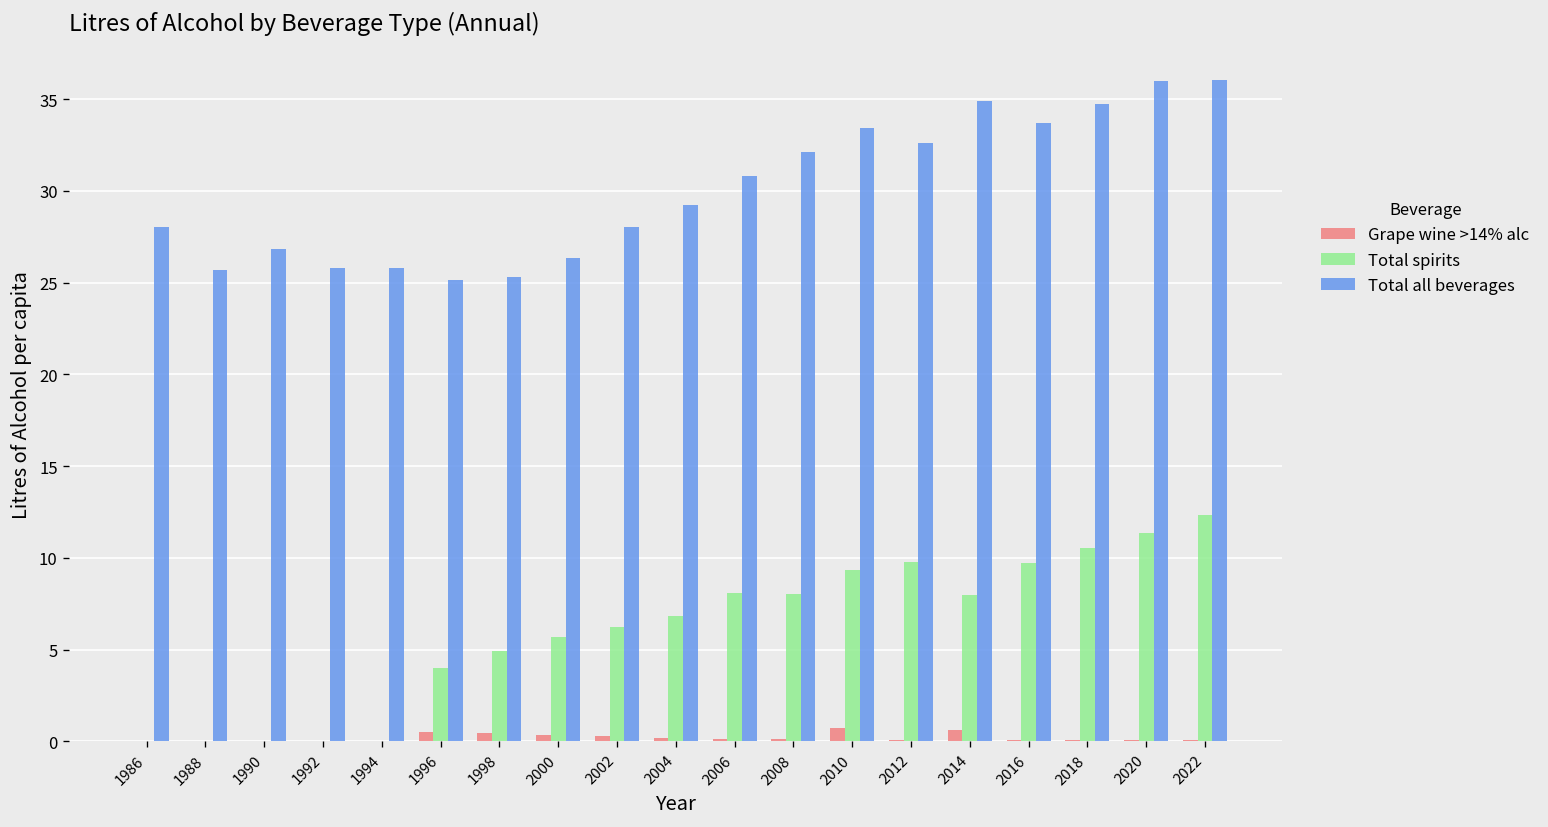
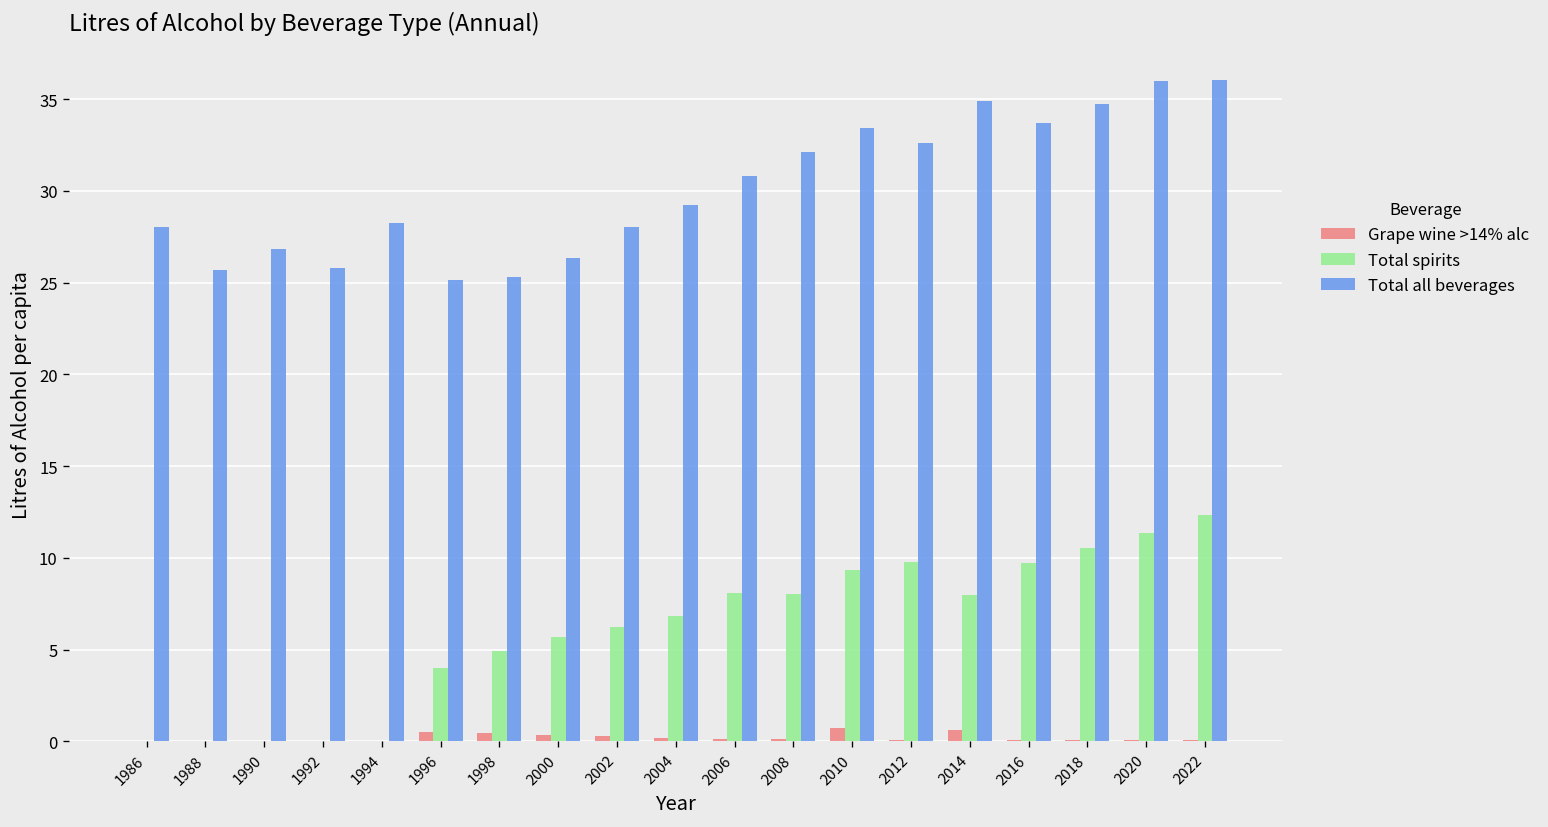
  {
    "Grape wine >14% alc": {
      "1986": 0.0,
      "1988": 0.0,
      "1990": 0.0,
      "1992": 0.0,
      "1994": 0.0,
      "1996": 0.5,
      "1998": 0.4,
      "2000": 0.4,
      "2002": 0.3,
      "2004": 0.2,
      "2010": 0.8,
      "2014": 0.6
    },
    "Total spirits": {
      "1986": 0.0,
      "1988": 0.0,
      "1990": 0.0,
      "1992": 0.0,
      "1994": 0.0,
      "1996": 4.0,
      "1998": 4.9,
      "2000": 5.7,
      "2002": 6.2,
      "2004": 6.8,
      "2006": 8.1,
      "2008": 8.0,
      "2010": 9.3,
      "2012": 9.8,
      "2014": 8.0,
      "2016": 9.7,
      "2018": 10.5,
      "2020": 11.4,
      "2022": 12.3
    },
    "Total all beverages": {
      "1986": 28.0,
      "1988": 25.7,
      "1990": 26.9,
      "1992": 25.8,
-     "1994": 25.8,
+     "1994": 28.3,
      "1996": 25.2,
      "1998": 25.3,
      "2000": 26.3,
      "2002": 28.0,
      "2004": 29.2,
      "2006": 30.8,
      "2008": 32.1,
      "2010": 33.4,
      "2012": 32.6,
      "2014": 34.9,
      "2016": 33.7,
      "2018": 34.8,
      "2020": 36.0,
      "2022": 36.0
    }
  }
